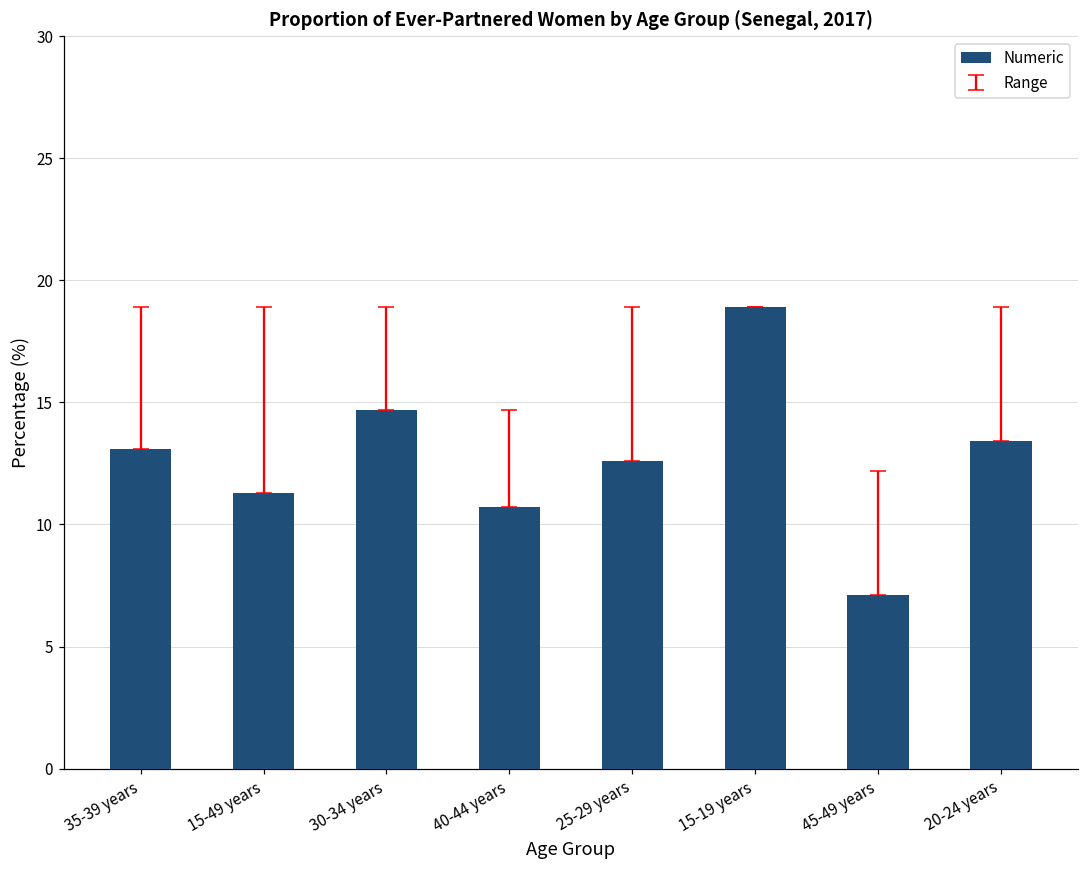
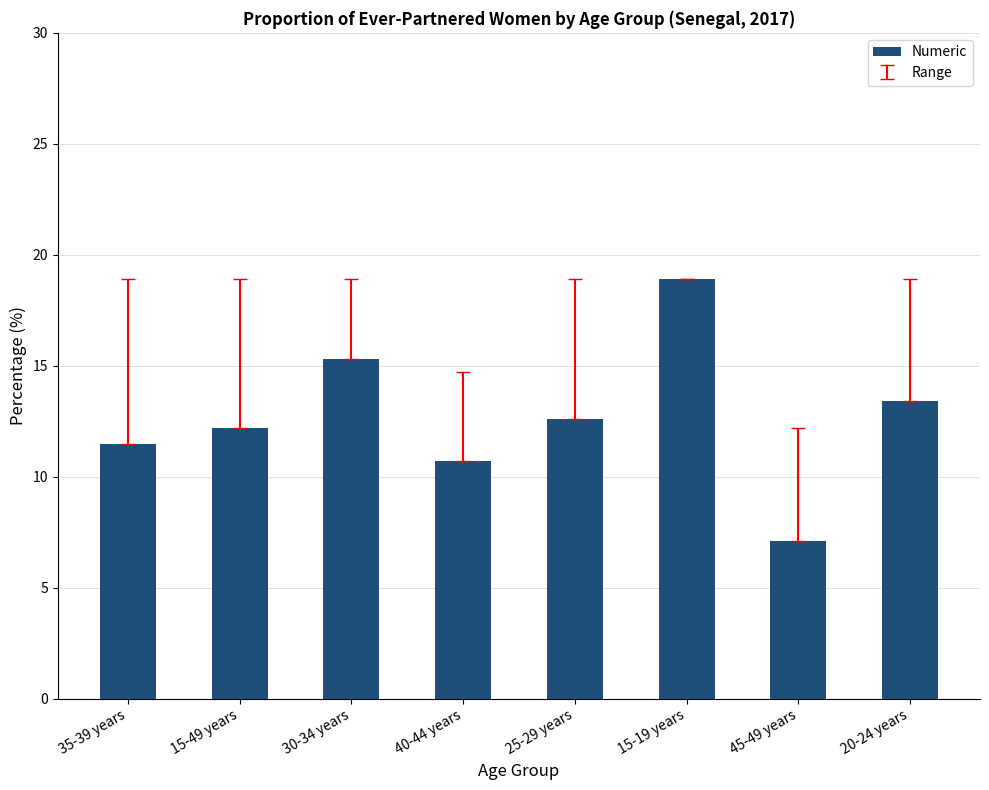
  {
    "Numeric": {
-     "35-39 years": 13.1,
-     "15-49 years": 11.3,
-     "30-34 years": 14.7,
+     "35-39 years": 11.5,
+     "15-49 years": 12.2,
+     "30-34 years": 15.3,
      "40-44 years": 10.7,
      "25-29 years": 12.6,
      "15-19 years": 18.9,
      "45-49 years": 7.1,
      "20-24 years": 13.4
    }
  }
